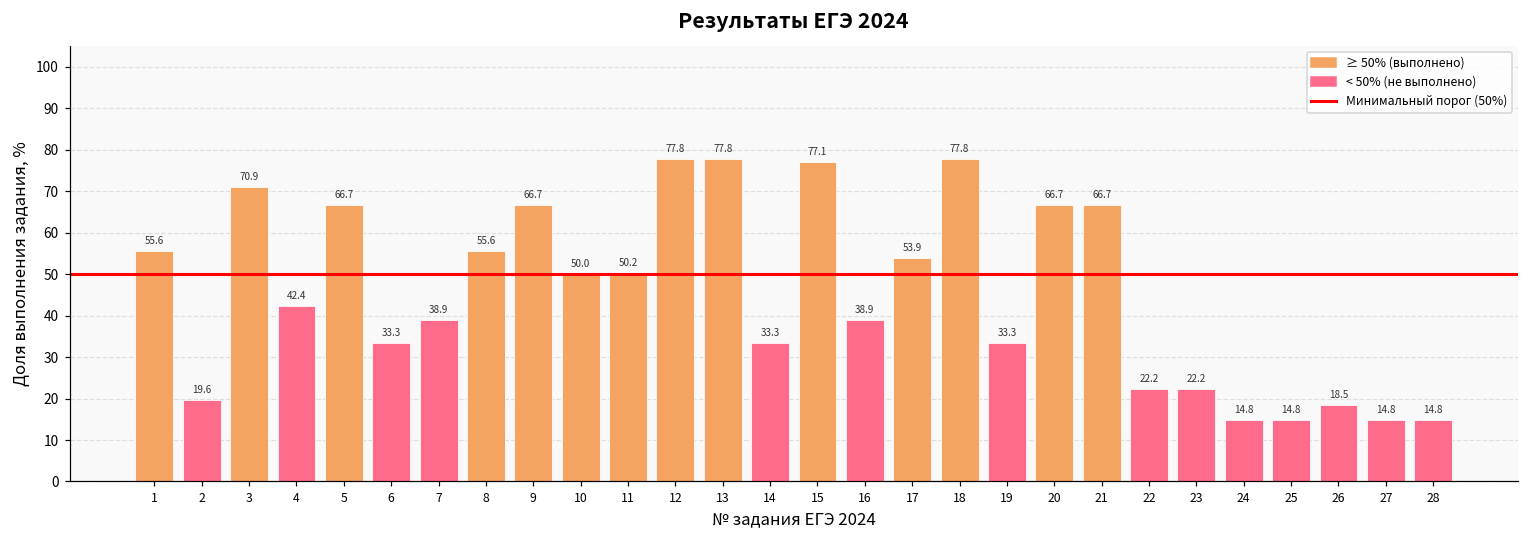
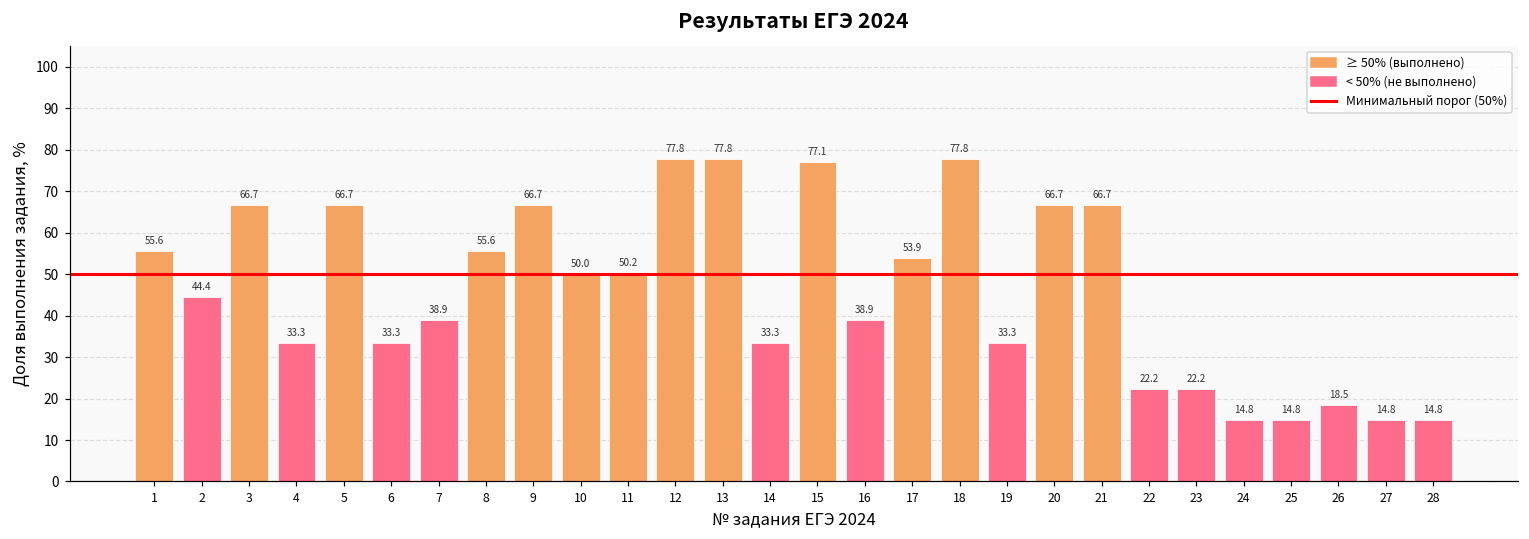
  {
    "1": 55.6,
-   "2": 19.6,
-   "3": 70.9,
-   "4": 42.4,
+   "2": 44.4,
+   "3": 66.7,
+   "4": 33.3,
    "5": 66.7,
    "6": 33.3,
    "7": 38.9,
    "8": 55.6,
    "9": 66.7,
    "10": 50.0,
    "11": 50.2,
    "12": 77.8,
    "13": 77.8,
    "14": 33.3,
    "15": 77.1,
    "16": 38.9,
    "17": 53.9,
    "18": 77.8,
    "19": 33.3,
    "20": 66.7,
    "21": 66.7,
    "22": 22.2,
    "23": 22.2,
    "24": 14.8,
    "25": 14.8,
    "26": 18.5,
    "27": 14.8,
    "28": 14.8
  }
